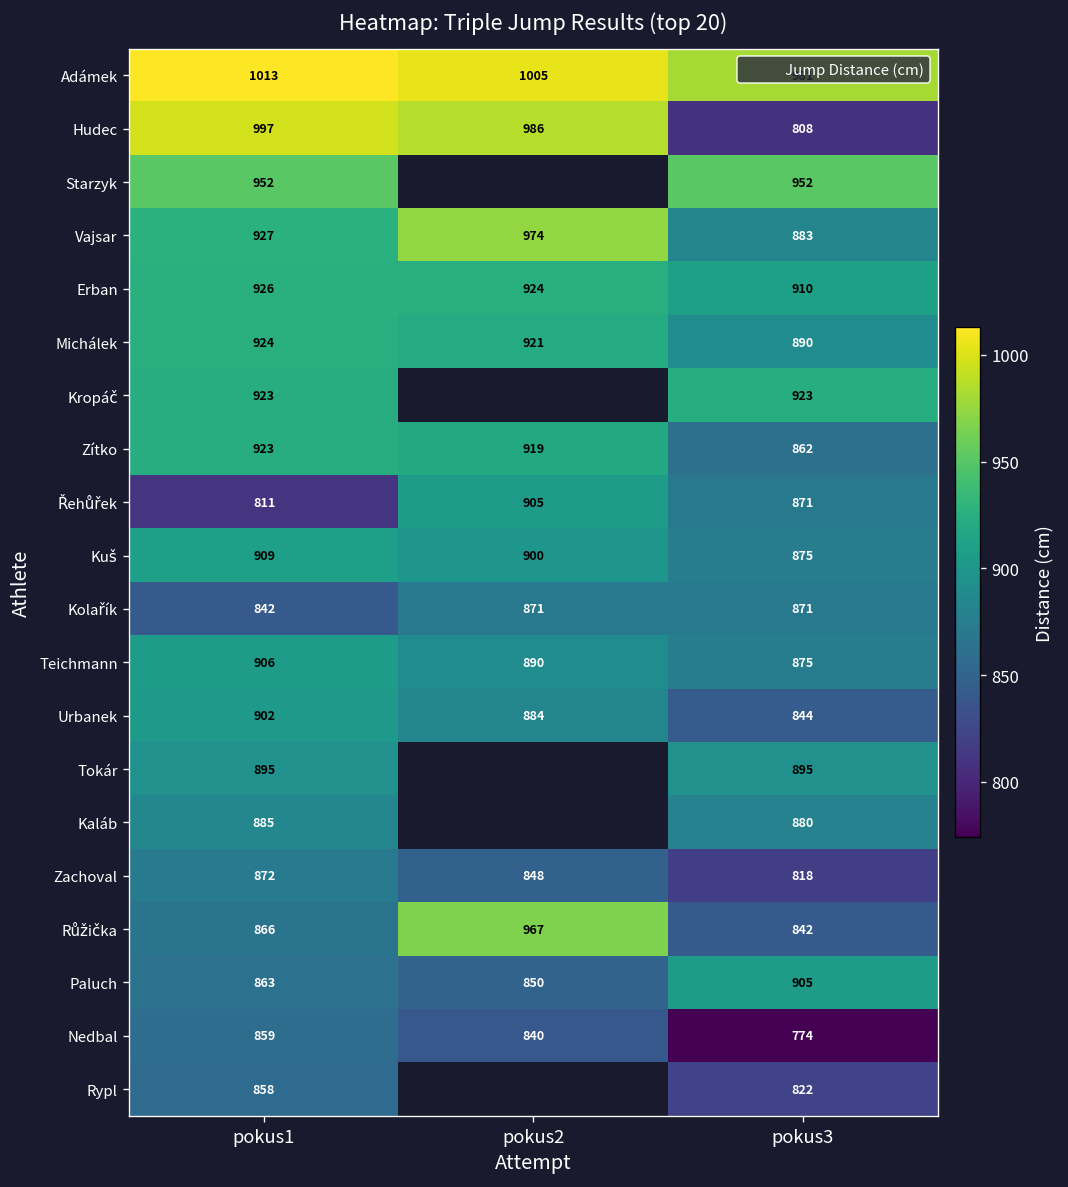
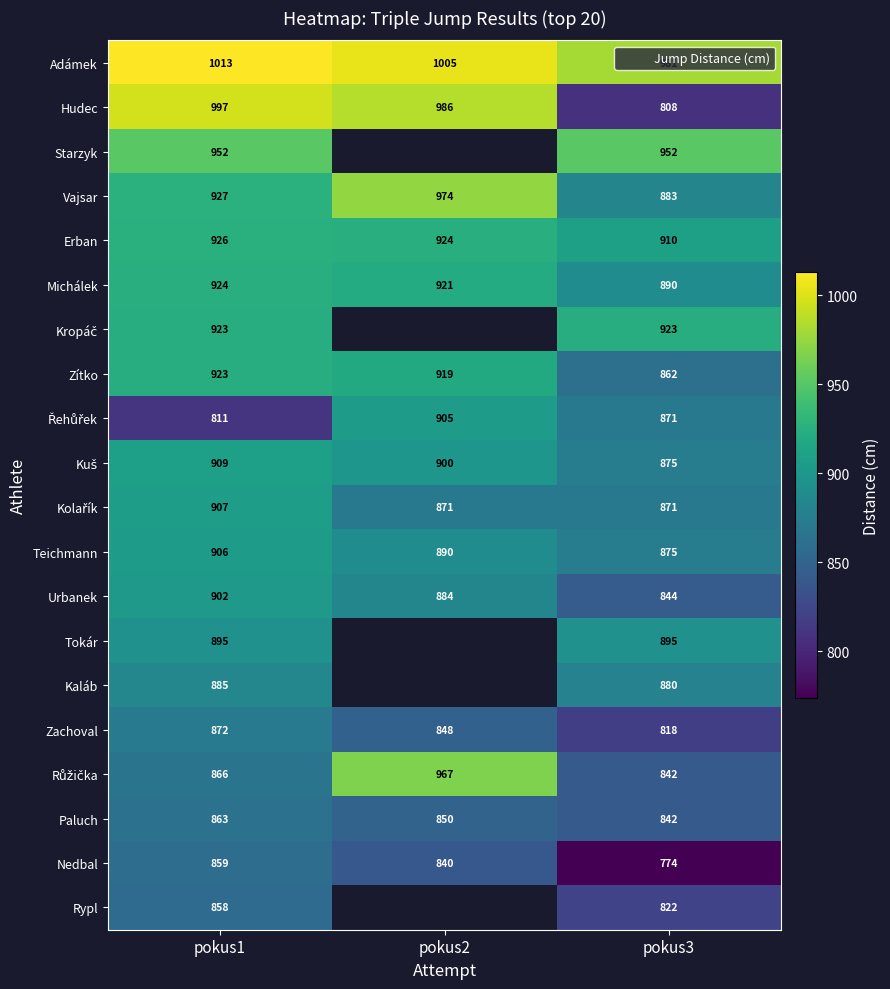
  {
    "Adámek": {
      "pokus1": 1013,
      "pokus2": 1005
    },
    "Hudec": {
      "pokus1": 997,
      "pokus2": 986,
      "pokus3": 808
    },
    "Starzyk": {
      "pokus1": 952,
      "pokus3": 952
    },
    "Vajsar": {
      "pokus1": 927,
      "pokus2": 974,
      "pokus3": 883
    },
    "Erban": {
      "pokus1": 926,
      "pokus2": 924,
      "pokus3": 910
    },
    "Michálek": {
      "pokus1": 924,
      "pokus2": 921,
      "pokus3": 890
    },
    "Kropáč": {
      "pokus1": 923,
      "pokus3": 923
    },
    "Zítko": {
      "pokus1": 923,
      "pokus2": 919,
      "pokus3": 862
    },
    "Řehůřek": {
      "pokus1": 811,
      "pokus2": 905,
      "pokus3": 871
    },
    "Kuš": {
      "pokus1": 909,
      "pokus2": 900,
      "pokus3": 875
    },
    "Kolařík": {
-     "pokus1": 842,
+     "pokus1": 907,
      "pokus2": 871,
      "pokus3": 871
    },
    "Teichmann": {
      "pokus1": 906,
      "pokus2": 890,
      "pokus3": 875
    },
    "Urbanek": {
      "pokus1": 902,
      "pokus2": 884,
      "pokus3": 844
    },
    "Tokár": {
      "pokus1": 895,
      "pokus3": 895
    },
    "Kaláb": {
      "pokus1": 885,
      "pokus3": 880
    },
    "Zachoval": {
      "pokus1": 872,
      "pokus2": 848,
      "pokus3": 818
    },
    "Růžička": {
      "pokus1": 866,
      "pokus2": 967,
      "pokus3": 842
    },
    "Paluch": {
      "pokus1": 863,
      "pokus2": 850,
-     "pokus3": 905
+     "pokus3": 842
    },
    "Nedbal": {
      "pokus1": 859,
      "pokus2": 840,
      "pokus3": 774
    },
    "Rypl": {
      "pokus1": 858,
      "pokus3": 822
    }
  }
